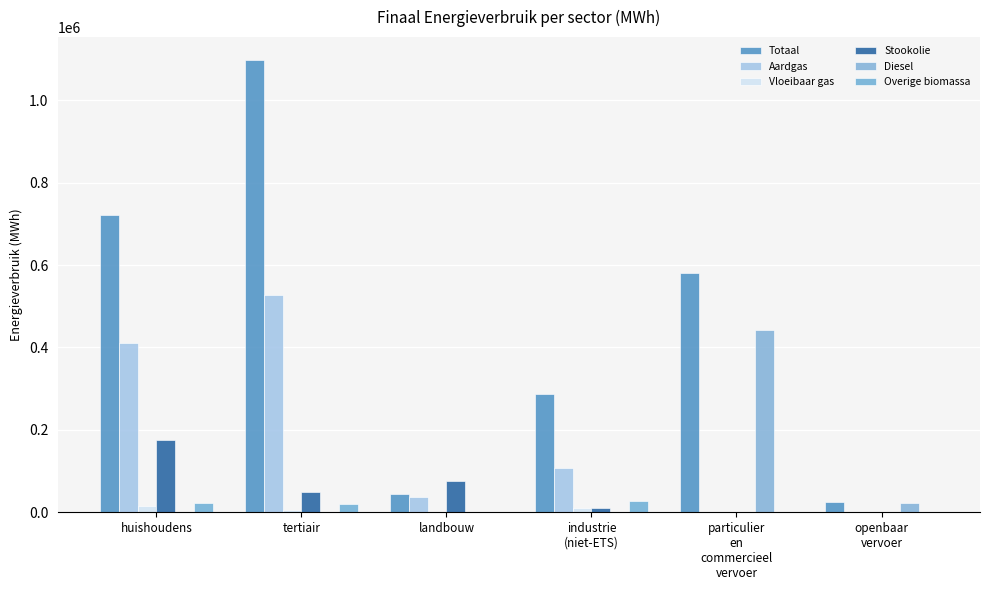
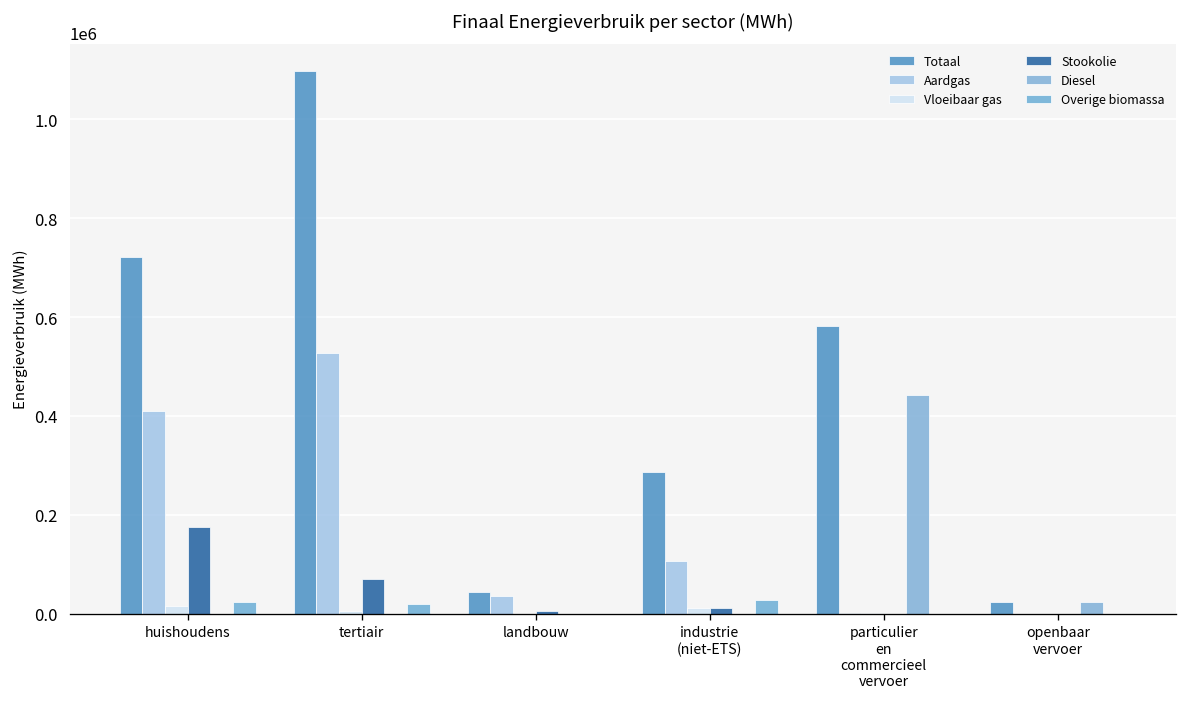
  {
    "Stookolie": {
      "huishoudens": 170000,
-     "tertiair": 50000,
-     "landbouw": 80000,
+     "tertiair": 70000,
+     "landbouw": 10000,
      "industrie (niet-ETS)": 10000,
      "particulier en commercieel vervoer": 0,
      "openbaar vervoer": 0
    }
  }
